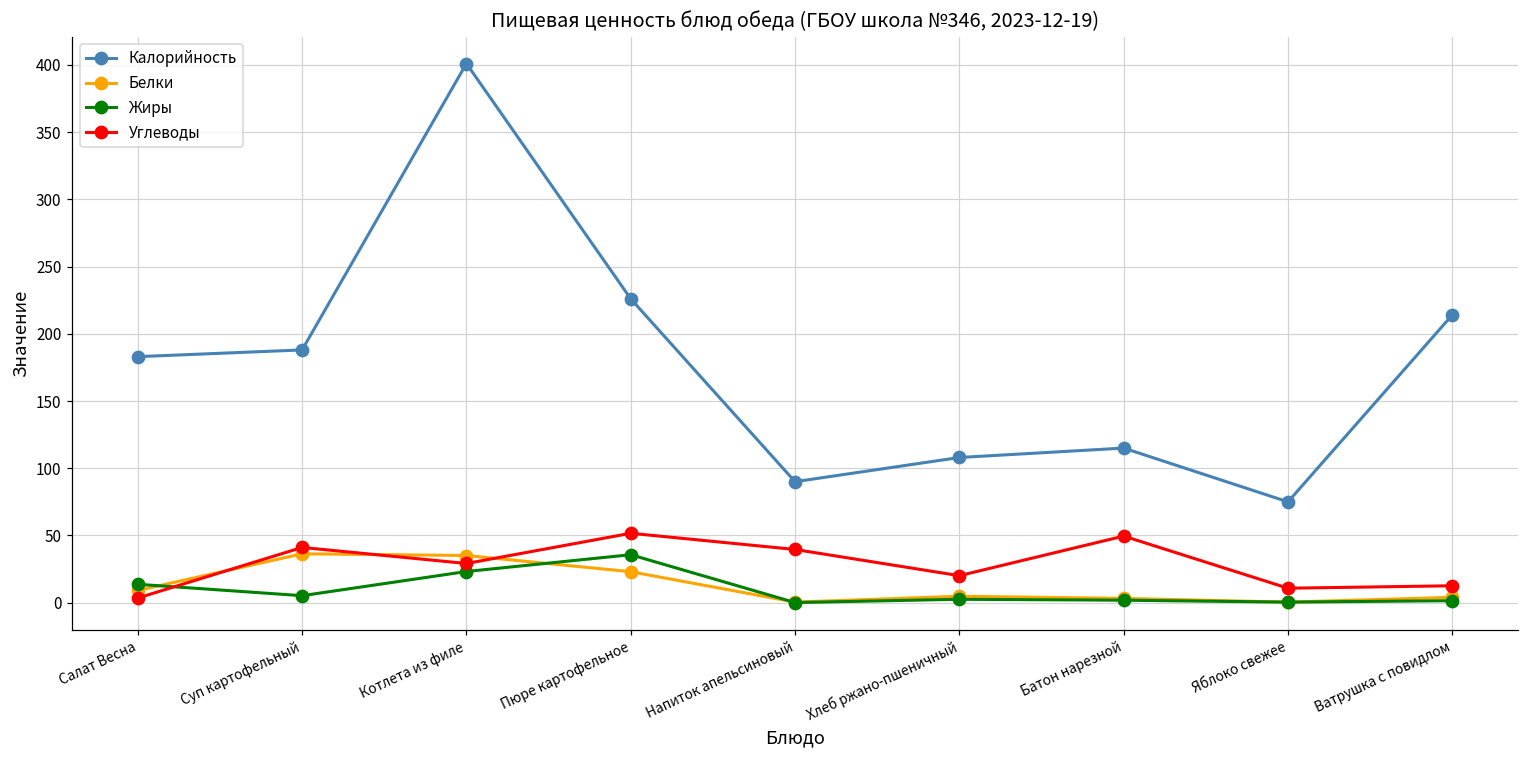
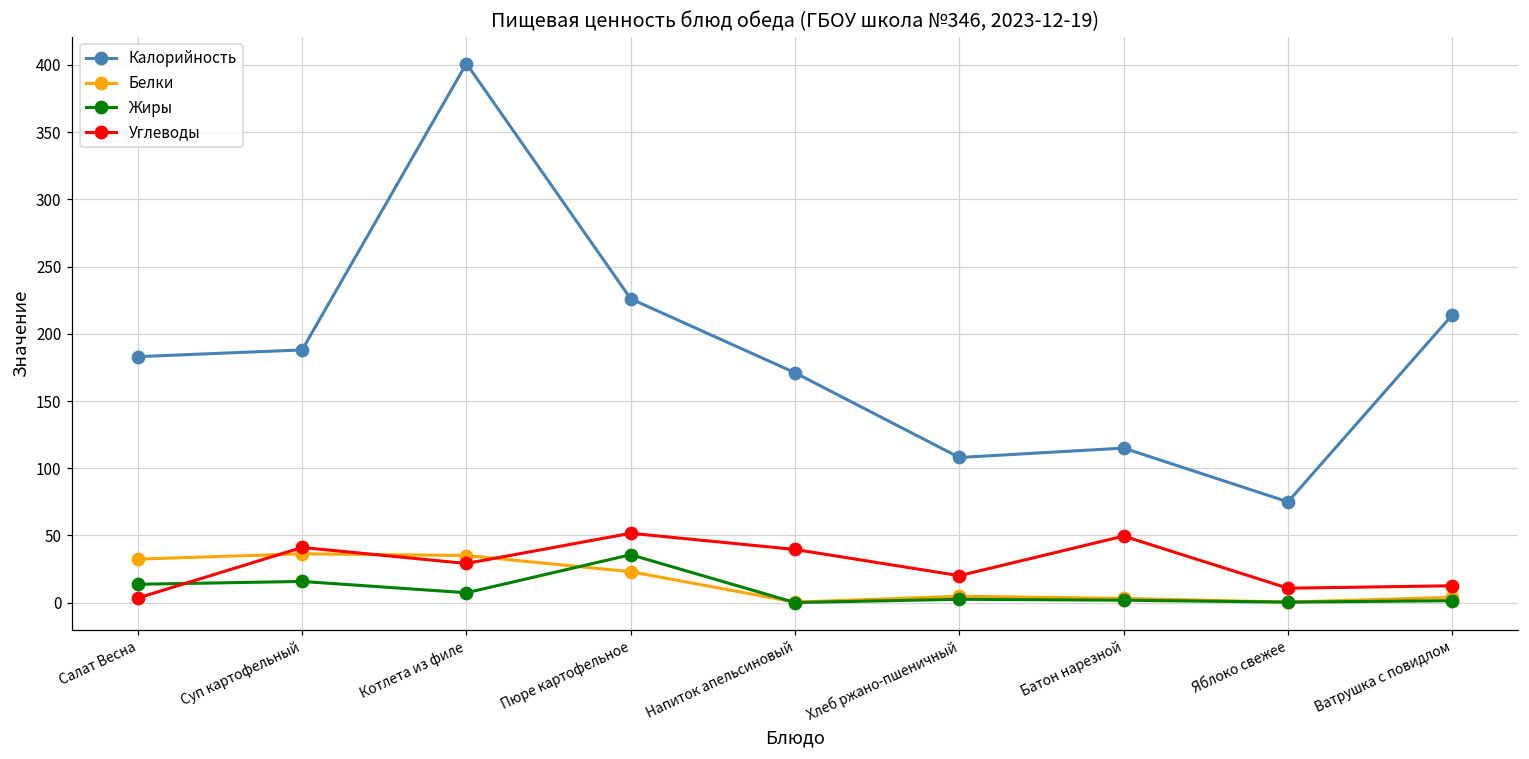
  {
    "Калорийность": {
      "Салат Весна": 183,
      "Суп картофельный": 188,
      "Котлета из филе": 401,
      "Пюре картофельное": 226,
-     "Напиток апельсиновый": 90,
+     "Напиток апельсиновый": 171,
      "Хлеб ржано-пшеничный": 108,
      "Батон нарезной": 115,
      "Яблоко свежее": 75,
      "Ватрушка с повидлом": 214
    },
    "Белки": {
-     "Салат Весна": 9,
+     "Салат Весна": 32,
      "Суп картофельный": 36,
      "Котлета из филе": 35,
      "Пюре картофельное": 23,
      "Хлеб ржано-пшеничный": 5,
      "Ватрушка с повидлом": 4
    },
    "Жиры": {
      "Салат Весна": 14,
-     "Суп картофельный": 5,
-     "Котлета из филе": 23,
+     "Суп картофельный": 16,
+     "Котлета из филе": 7,
      "Пюре картофельное": 36,
      "Хлеб ржано-пшеничный": 3,
      "Ватрушка с повидлом": 2
    },
    "Углеводы": {
      "Салат Весна": 4,
      "Суп картофельный": 41,
      "Котлета из филе": 29,
      "Пюре картофельное": 52,
      "Напиток апельсиновый": 40,
      "Хлеб ржано-пшеничный": 20,
      "Батон нарезной": 50,
      "Яблоко свежее": 11,
      "Ватрушка с повидлом": 13
    }
  }
